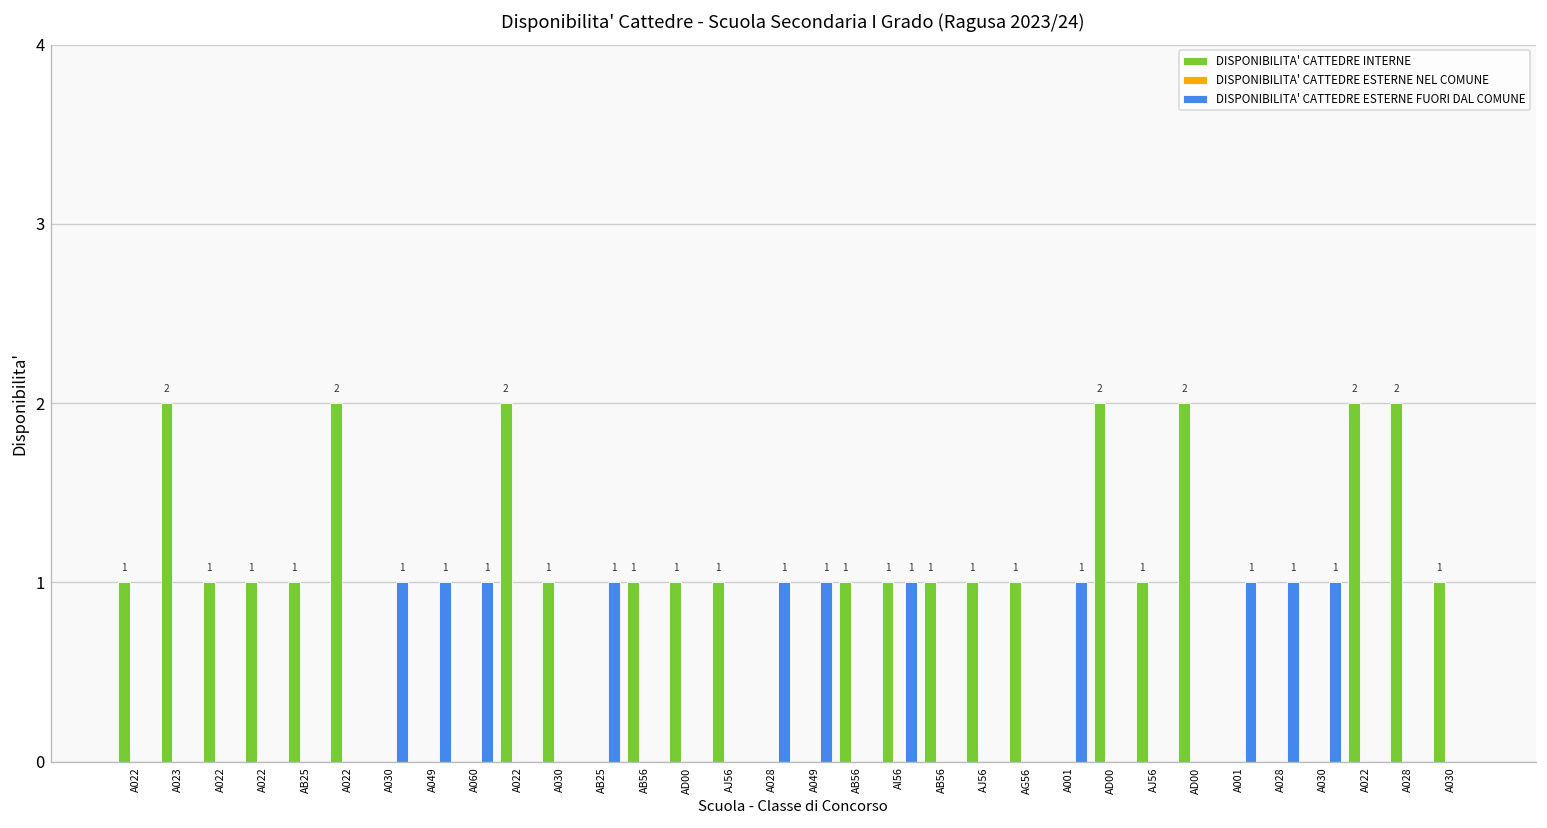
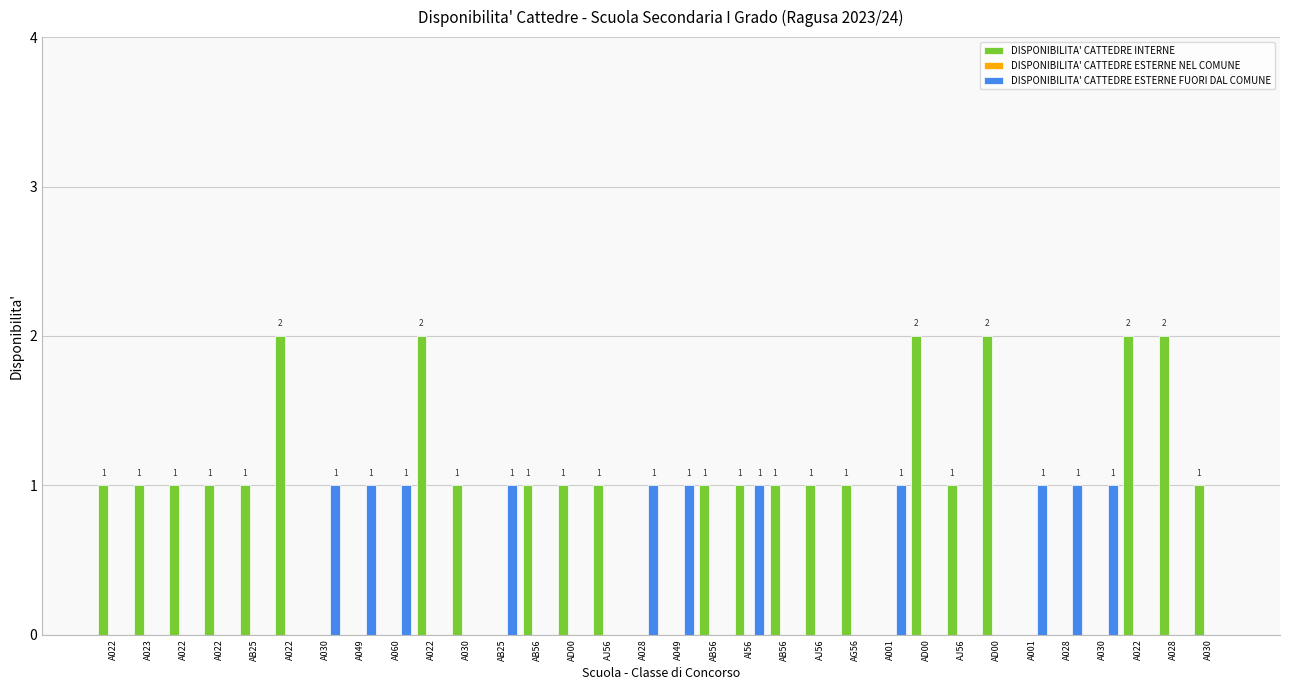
  {
    "DISPONIBILITA' CATTEDRE INTERNE": {
-     "A023": 2,
+     "A023": 1,
      "AI56": 1,
      "AG56": 1
    },
    "DISPONIBILITA' CATTEDRE ESTERNE NEL COMUNE": {
      "A023": 0.00,
      "A060": 0.00,
      "AI56": 0.00,
      "AG56": 0.00
    },
    "DISPONIBILITA' CATTEDRE ESTERNE FUORI DAL COMUNE": {
      "A060": 1,
      "AI56": 1
    }
  }
